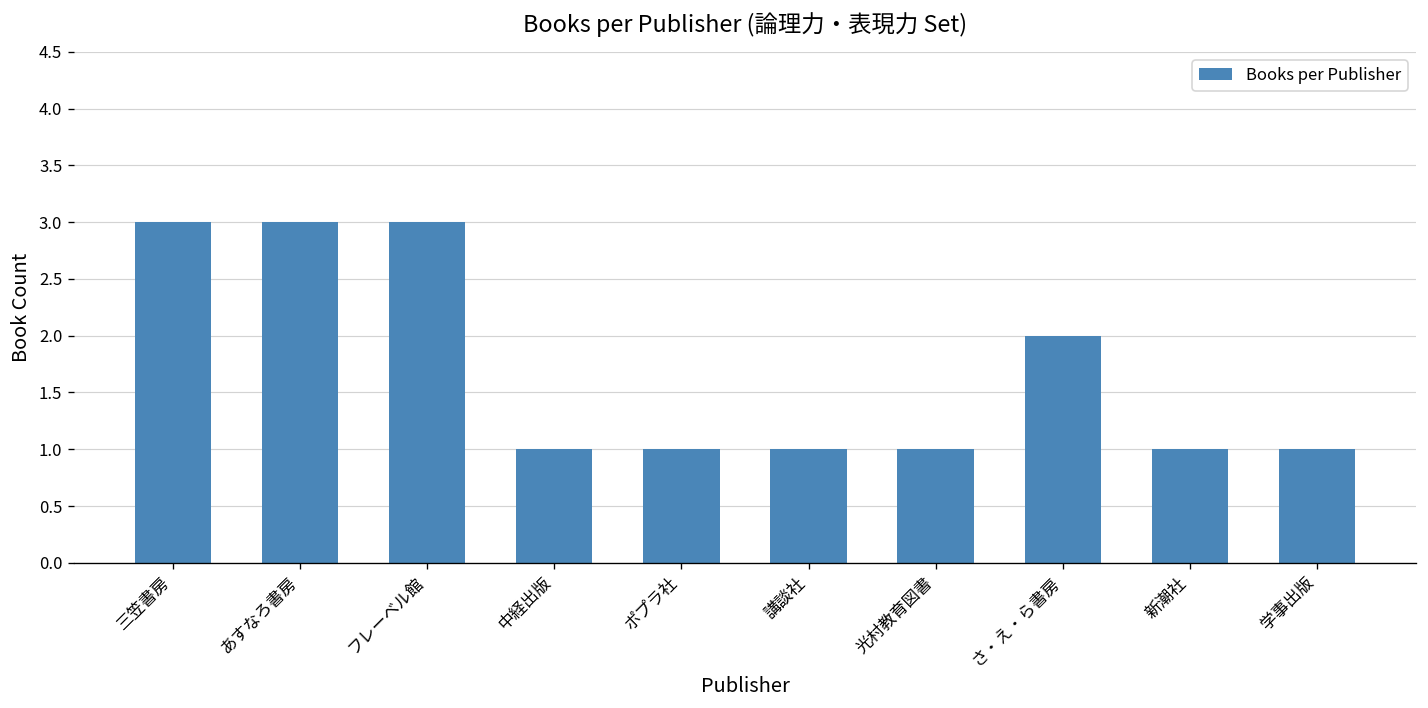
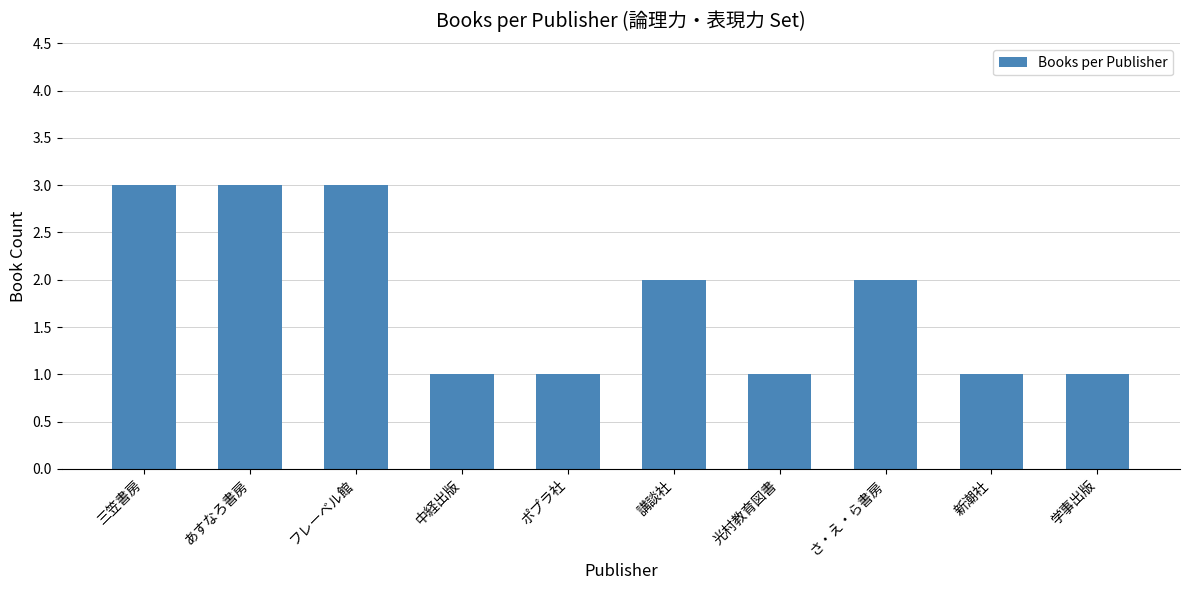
  {
    "三笠書房": 3,
    "あすなろ書房": 3,
    "フレーベル館": 3,
    "中経出版": 1,
    "ポプラ社": 1,
-   "講談社": 1,
+   "講談社": 2,
    "光村教育図書": 1,
    "さ・え・ら書房": 2,
    "新潮社": 1,
    "学事出版": 1
  }
